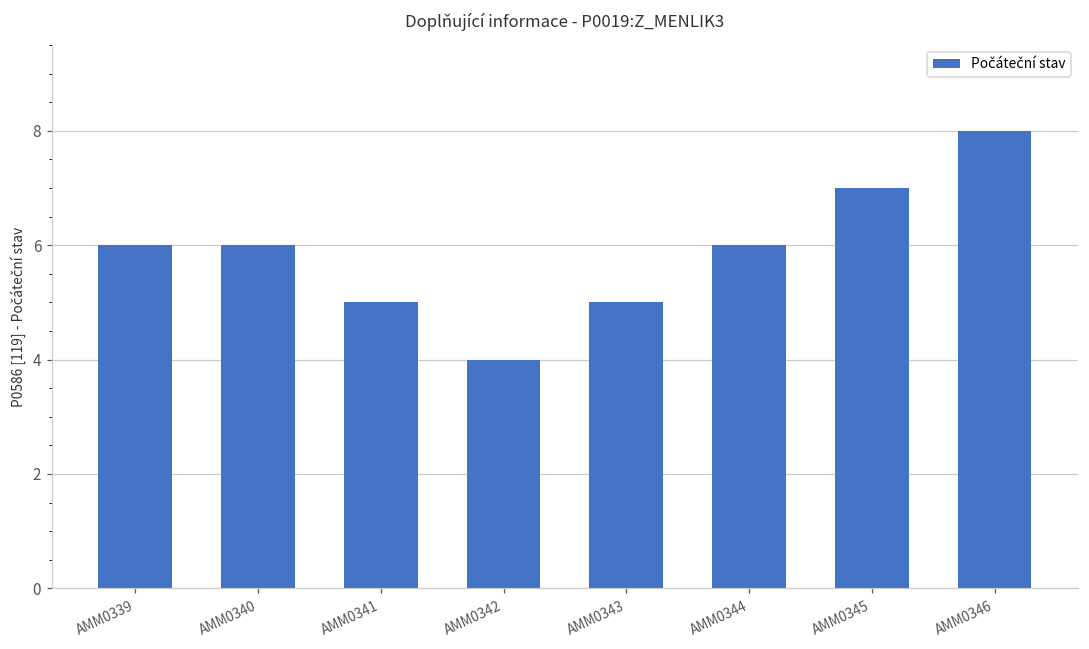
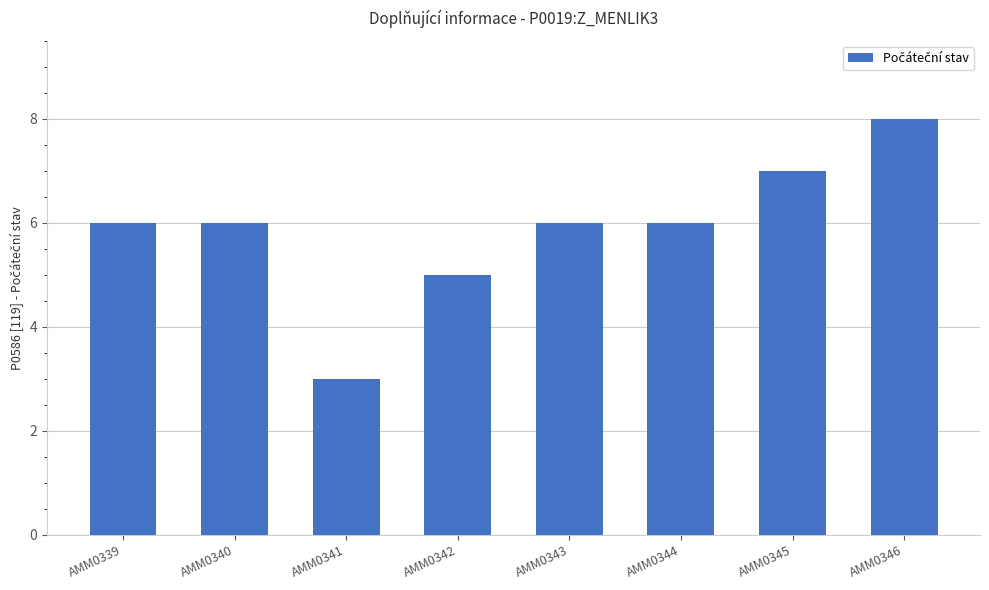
  {
    "AMM0339": 6,
    "AMM0340": 6,
-   "AMM0341": 5,
-   "AMM0342": 4,
-   "AMM0343": 5,
+   "AMM0341": 3,
+   "AMM0342": 5,
+   "AMM0343": 6,
    "AMM0344": 6,
    "AMM0345": 7,
    "AMM0346": 8
  }
